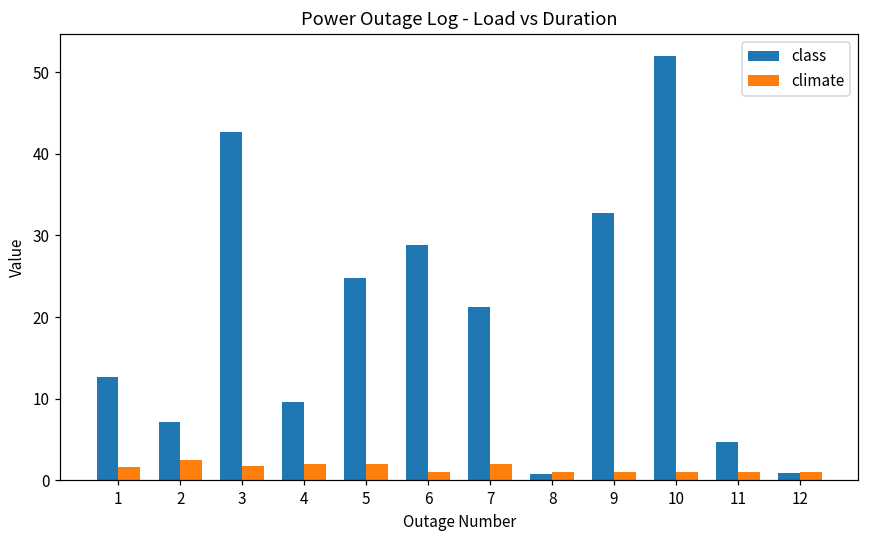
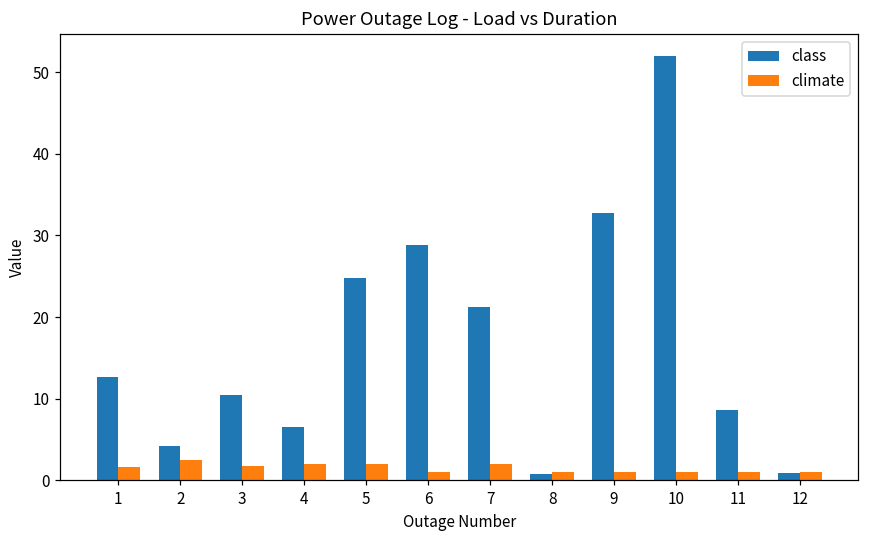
  {
    "class": {
      "1": 13,
-     "2": 7,
-     "3": 43,
-     "4": 10,
+     "2": 4,
+     "3": 10,
+     "4": 7,
      "5": 25,
      "6": 29,
      "7": 21,
      "8": 1,
      "9": 33,
      "10": 52,
-     "11": 5,
+     "11": 9,
      "12": 1
    },
    "climate": {
      "1": 2,
      "2": 3,
      "3": 2,
      "4": 2,
      "5": 2,
      "6": 1,
      "7": 2,
      "8": 1,
      "9": 1,
      "10": 1,
      "11": 1,
      "12": 1
    }
  }
